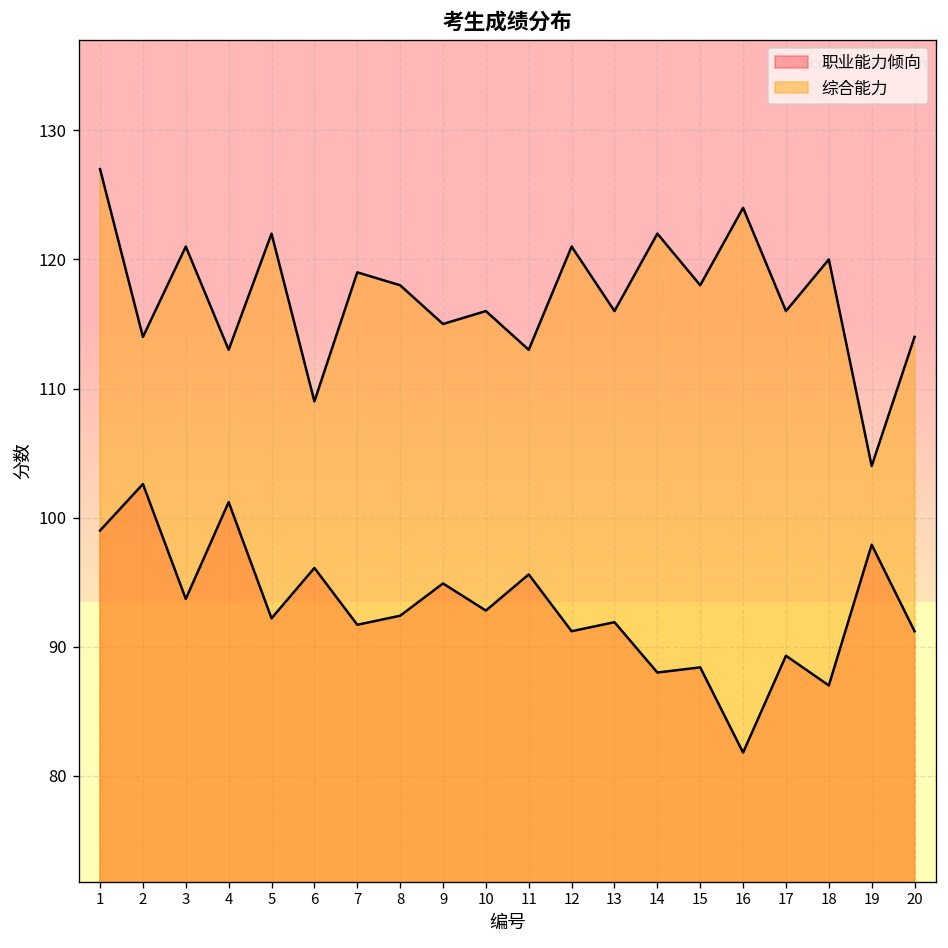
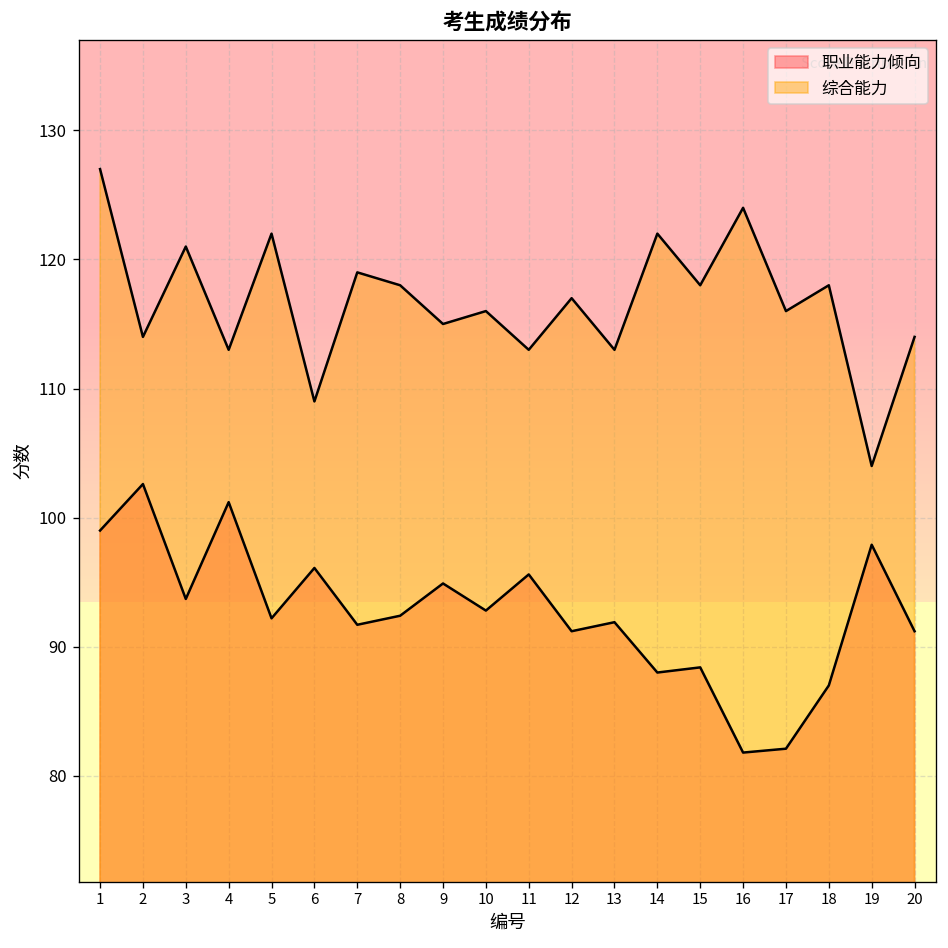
  {
    "职业能力倾向": {
      "1": 99.0,
      "2": 102.6,
      "3": 93.7,
      "4": 101.2,
      "5": 92.2,
      "6": 96.1,
      "7": 91.7,
      "8": 92.4,
      "9": 94.9,
      "10": 92.8,
      "11": 95.6,
      "12": 91.2,
      "13": 91.9,
      "14": 88.0,
      "15": 88.4,
      "16": 81.8,
-     "17": 89.3,
+     "17": 82.1,
      "18": 87.0,
      "19": 97.9,
      "20": 91.2
    },
    "综合能力": {
      "1": 127,
      "2": 114,
      "3": 121,
      "4": 113,
      "5": 122,
      "6": 109,
      "7": 119,
      "8": 118,
      "9": 115,
      "10": 116,
      "11": 113,
-     "12": 121,
-     "13": 116,
+     "12": 117,
+     "13": 113,
      "14": 122,
      "15": 118,
      "16": 124,
      "17": 116,
-     "18": 120,
+     "18": 118,
      "19": 104,
      "20": 114
    }
  }
